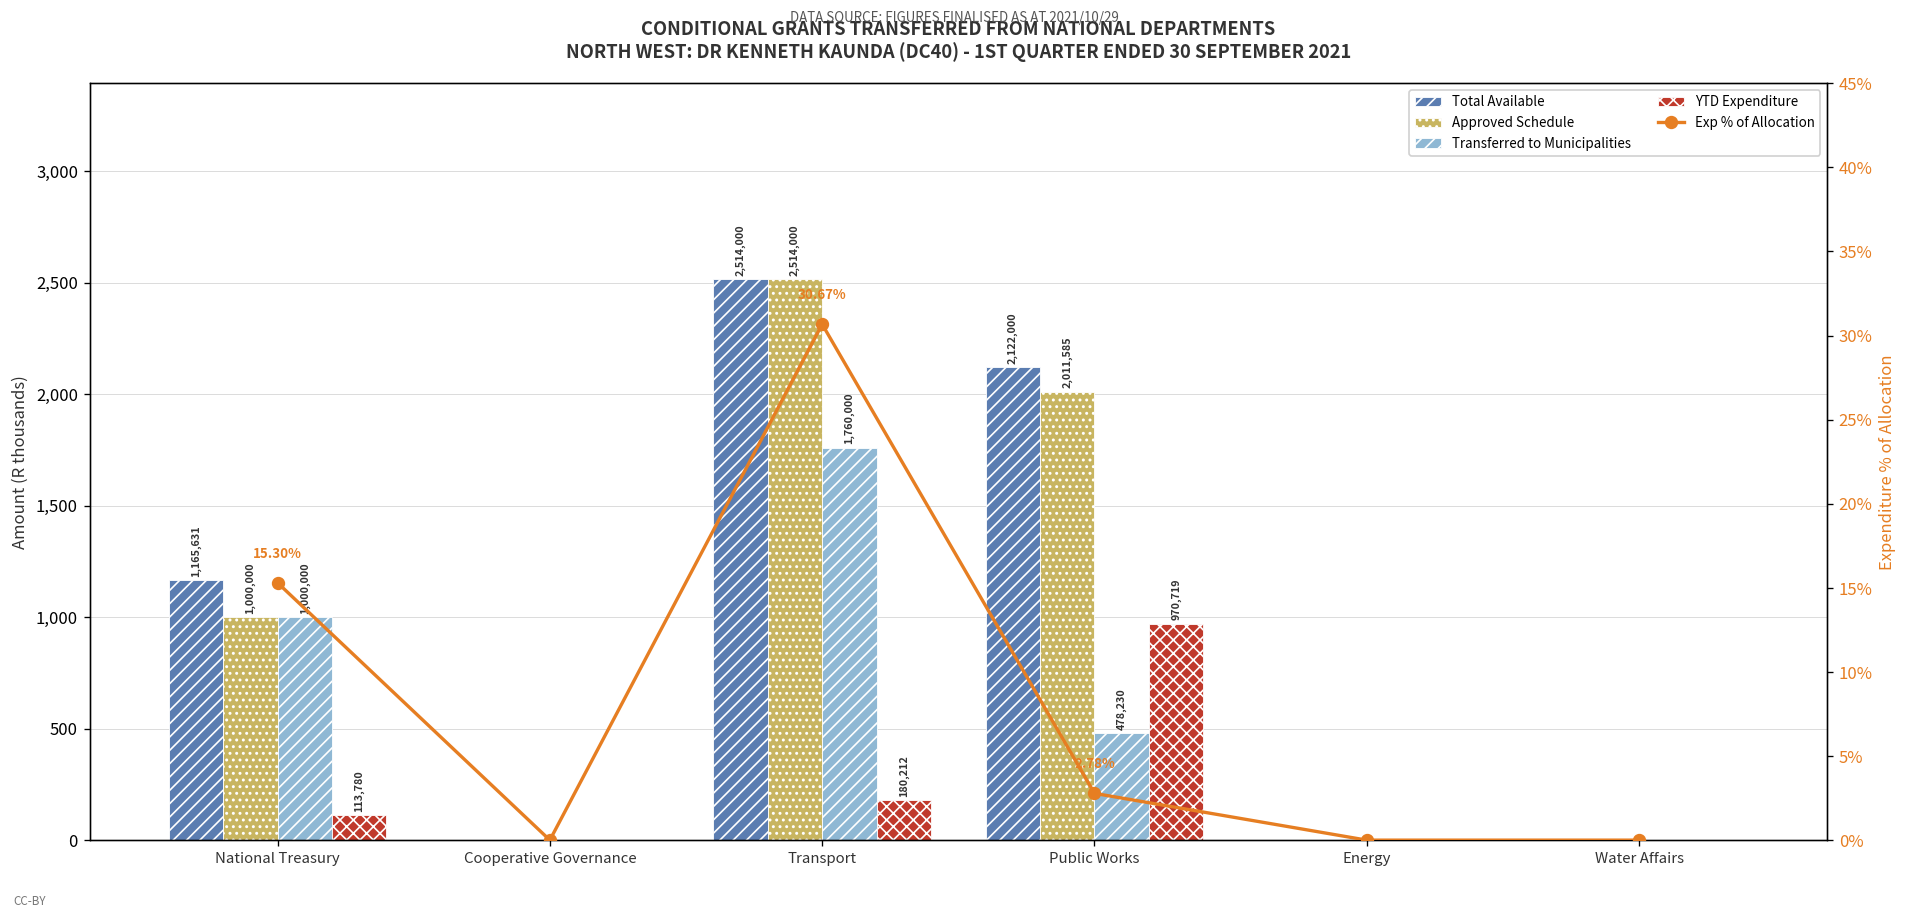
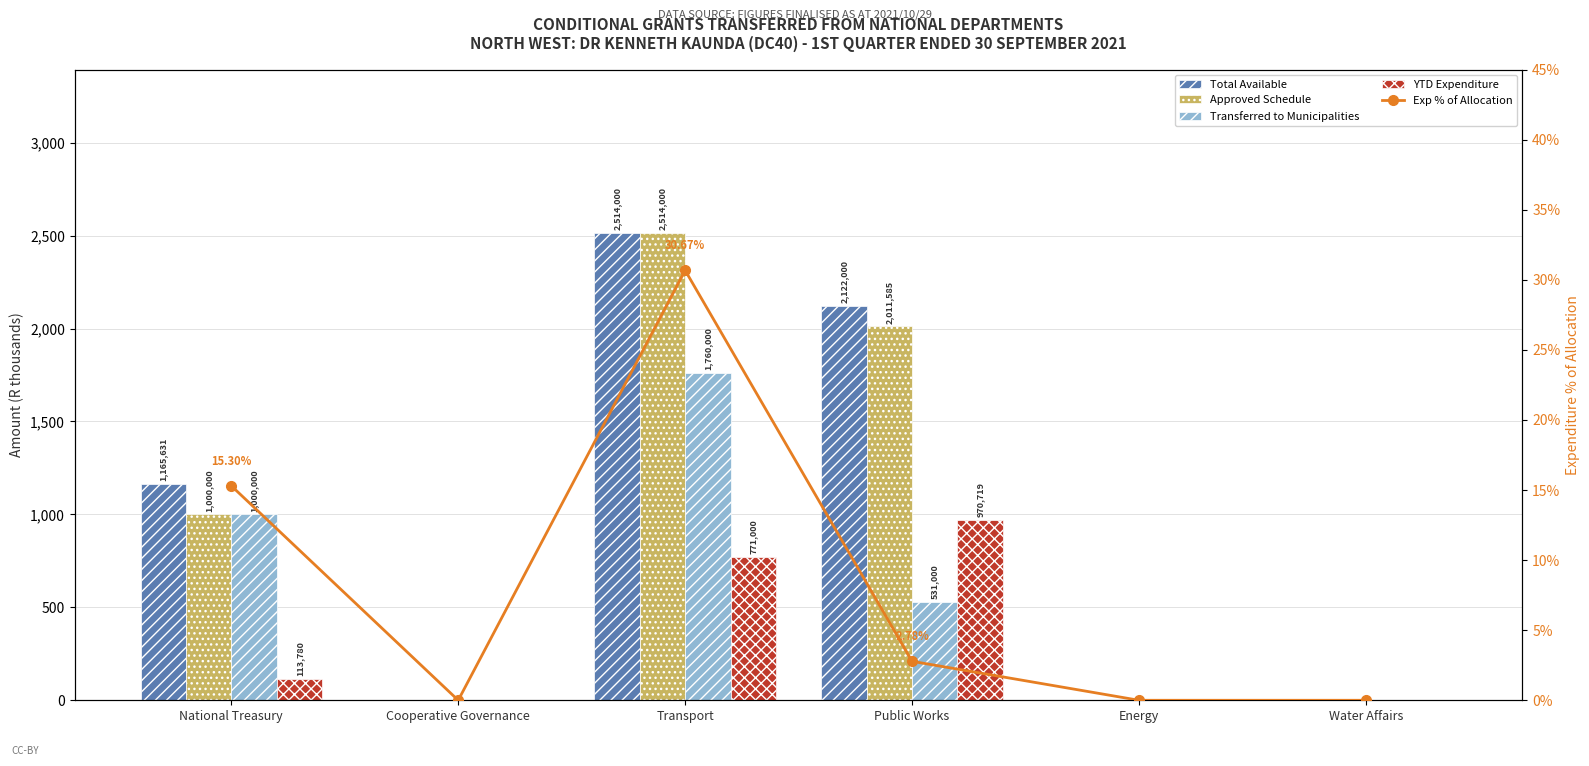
  {
    "Total Available": {
      "National Treasury": "1,165,631",
      "Transport": "2,514,000",
      "Public Works": "2,122,000"
    },
    "Approved Schedule": {
      "National Treasury": "1,000,000",
      "Transport": "2,514,000",
      "Public Works": "2,011,585"
    },
    "Transferred to Municipalities": {
      "National Treasury": "1,000,000",
      "Transport": "1,760,000",
-     "Public Works": "478,230"
+     "Public Works": "531,000"
    },
    "YTD Expenditure": {
      "National Treasury": "113,780",
-     "Transport": "180,212",
+     "Transport": "771,000",
      "Public Works": "970,719"
    },
    "Exp % of Allocation": {
      "National Treasury": "15.30%",
      "Transport": "30.67%",
      "Public Works": "2.78%"
    }
  }
